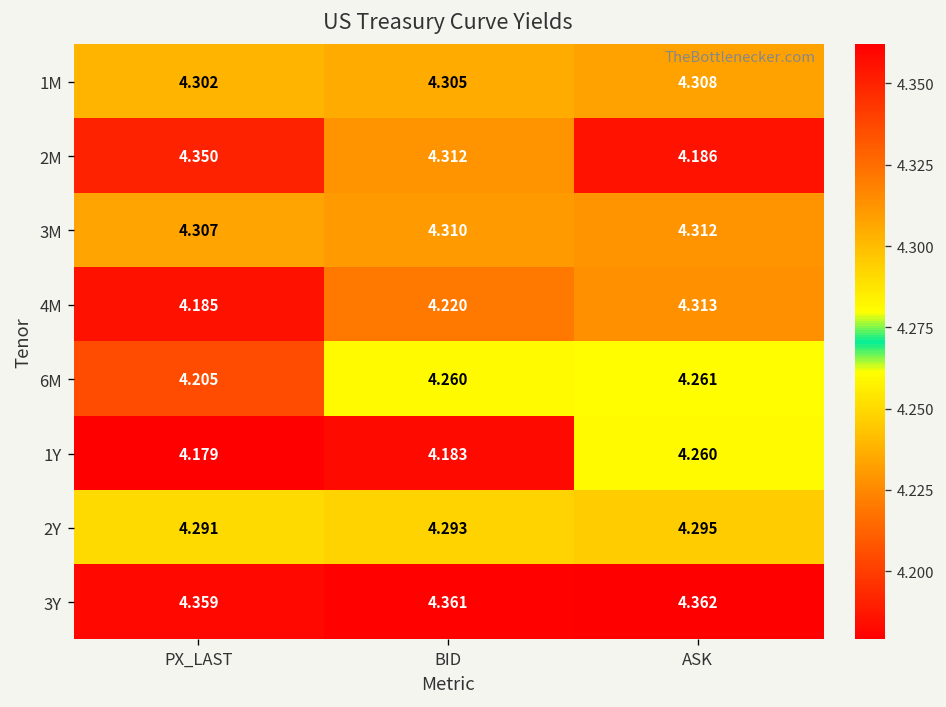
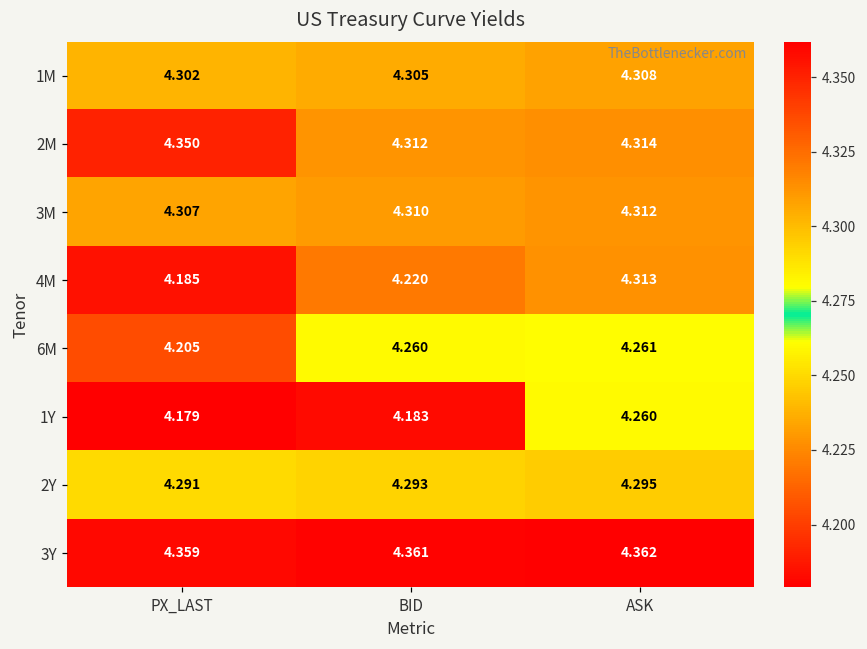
  {
    "1M": {
      "PX_LAST": 4.302,
      "BID": 4.305
    },
    "2M": {
      "PX_LAST": 4.350,
      "BID": 4.312,
-     "ASK": 4.186
+     "ASK": 4.314
    },
    "3M": {
      "PX_LAST": 4.307,
      "BID": 4.310,
      "ASK": 4.312
    },
    "4M": {
      "PX_LAST": 4.185,
      "BID": 4.220,
      "ASK": 4.313
    },
    "6M": {
      "PX_LAST": 4.205,
      "BID": 4.260,
      "ASK": 4.261
    },
    "1Y": {
      "PX_LAST": 4.179,
      "BID": 4.183,
      "ASK": 4.260
    },
    "2Y": {
      "PX_LAST": 4.291,
      "BID": 4.293,
      "ASK": 4.295
    },
    "3Y": {
      "PX_LAST": 4.359,
      "BID": 4.361,
      "ASK": 4.362
    }
  }
